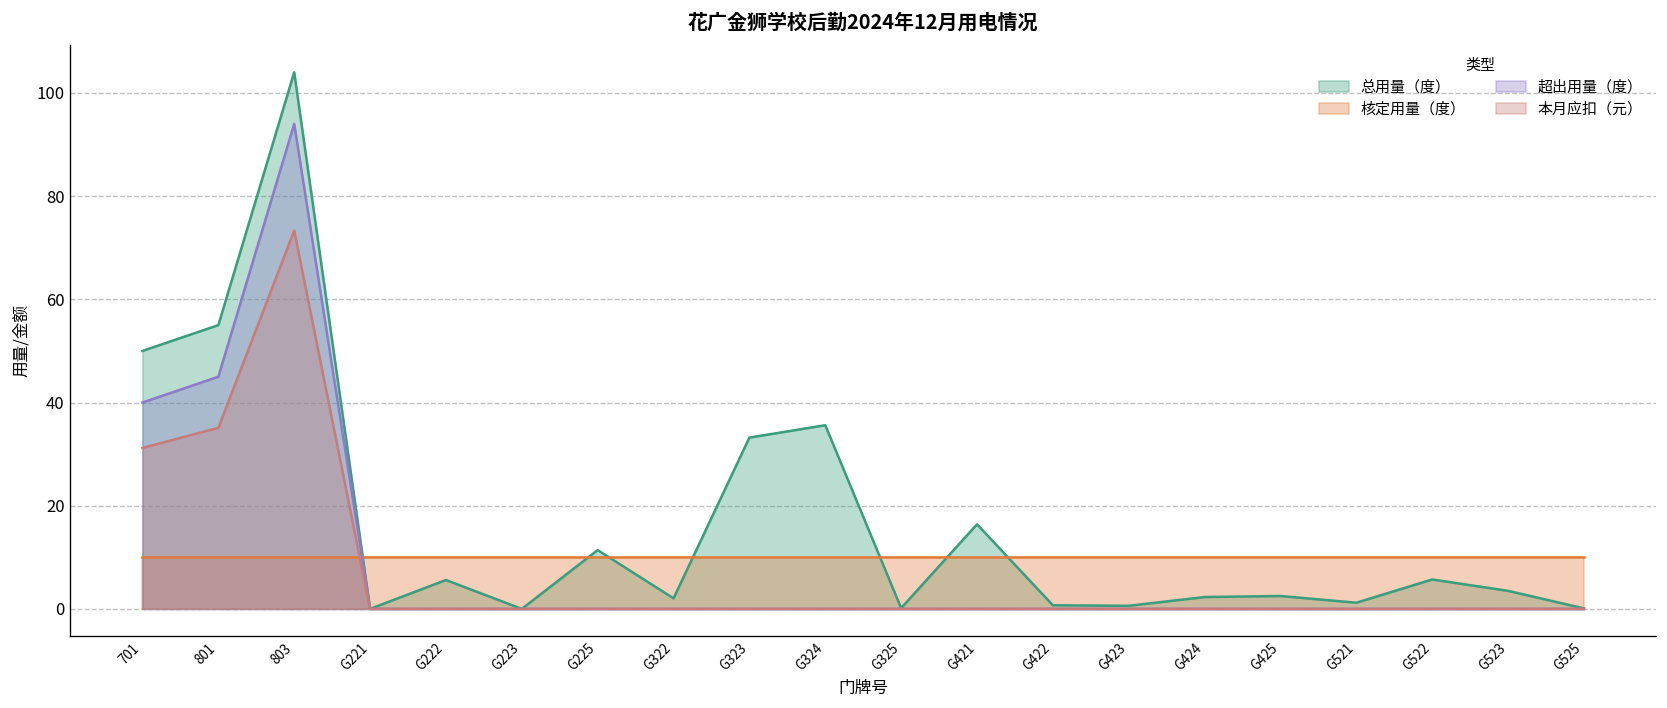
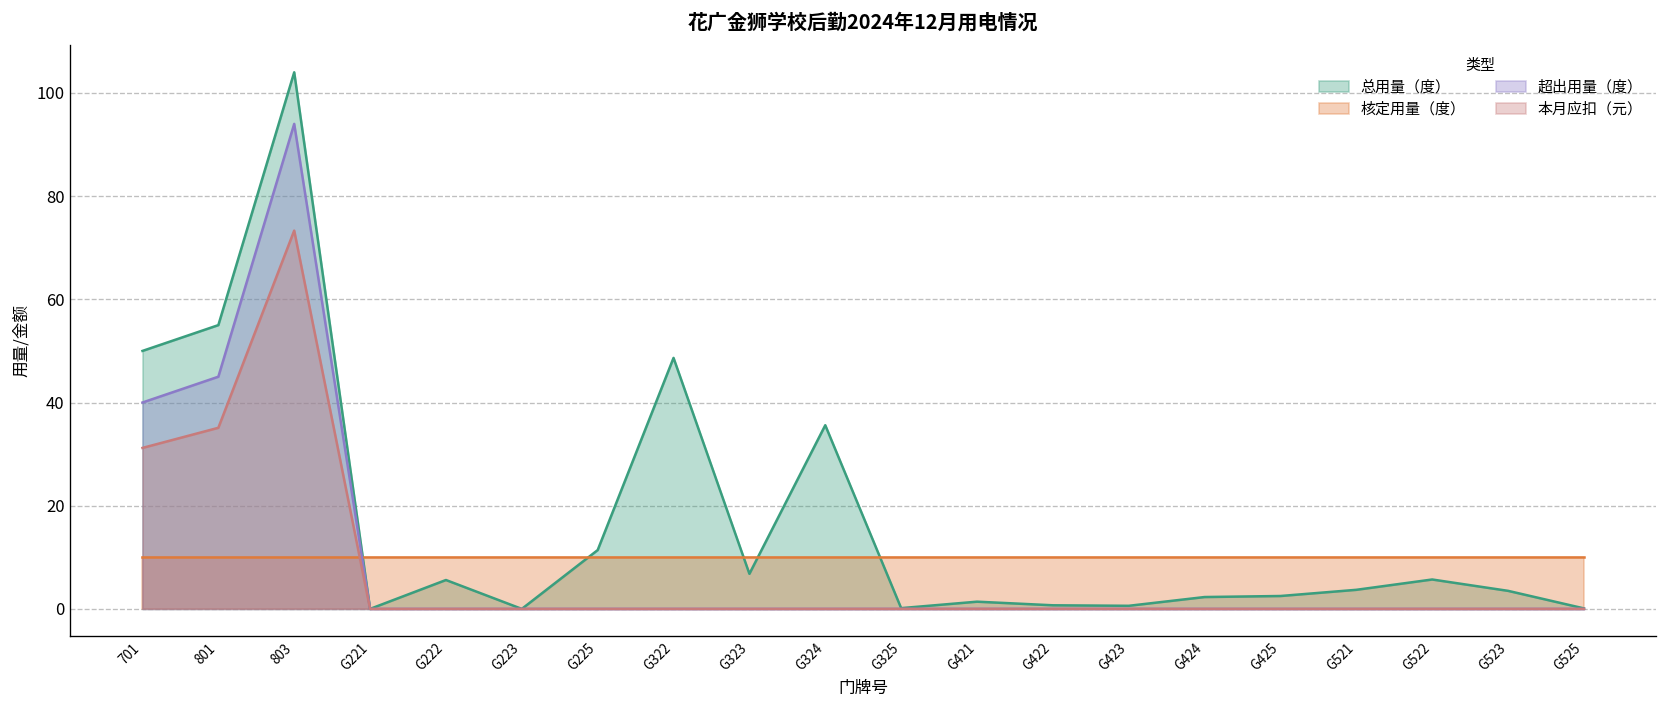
  {
    "总用量（度）": {
      "701": 50,
      "801": 55,
      "803": 104,
      "G222": 6,
      "G225": 11,
-     "G322": 2,
-     "G323": 33,
+     "G322": 49,
+     "G323": 7,
      "G324": 36,
-     "G421": 16,
+     "G421": 1,
      "G422": 1,
      "G423": 1,
      "G424": 2,
      "G425": 3,
-     "G521": 1,
+     "G521": 4,
      "G522": 6,
      "G523": 4
    }
  }
